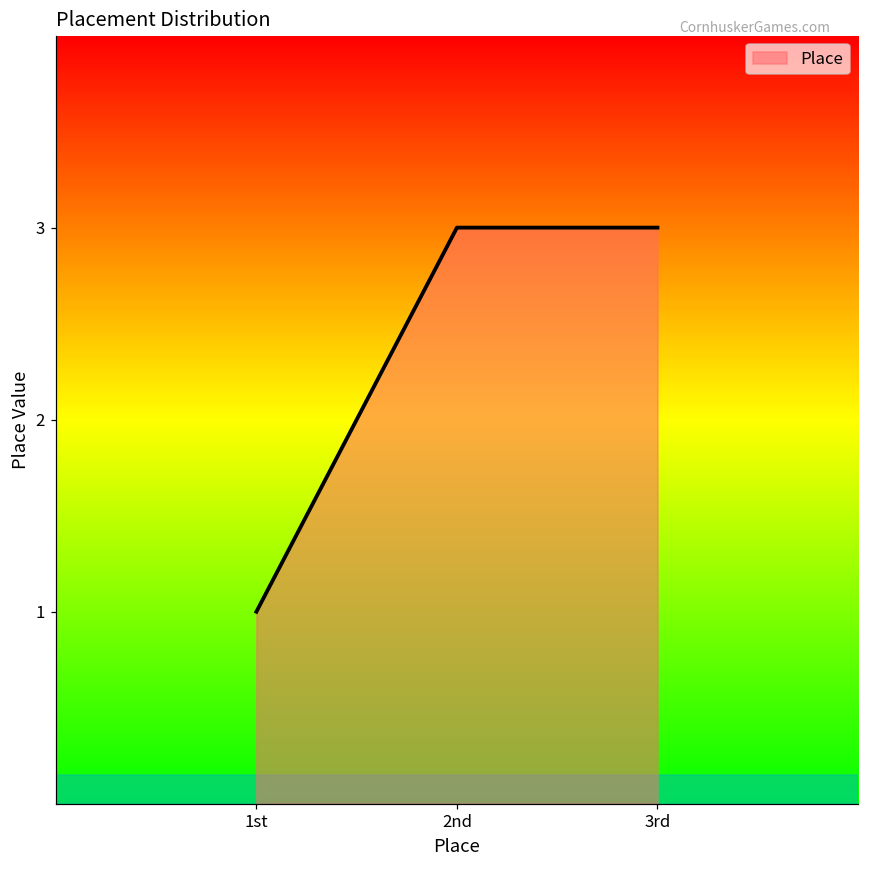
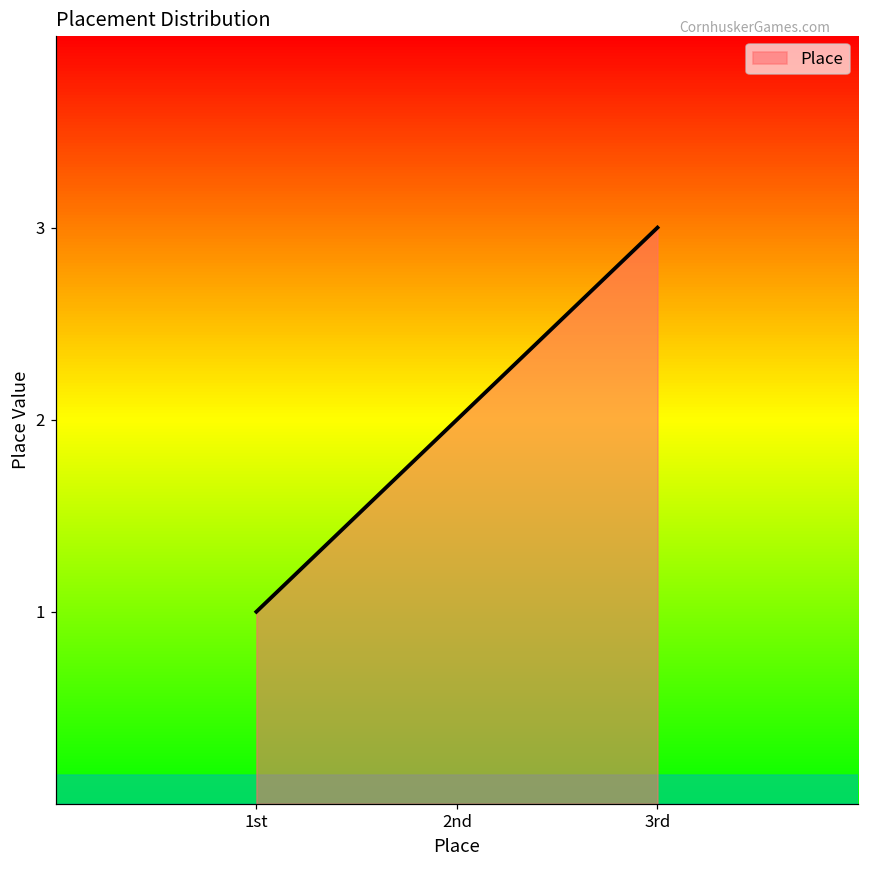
  {
    "1st": 1,
-   "2nd": 3,
+   "2nd": 2,
    "3rd": 3
  }
